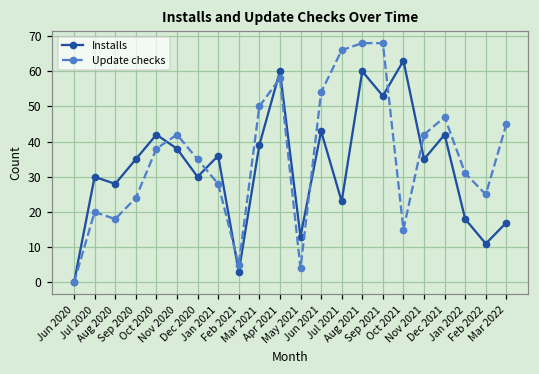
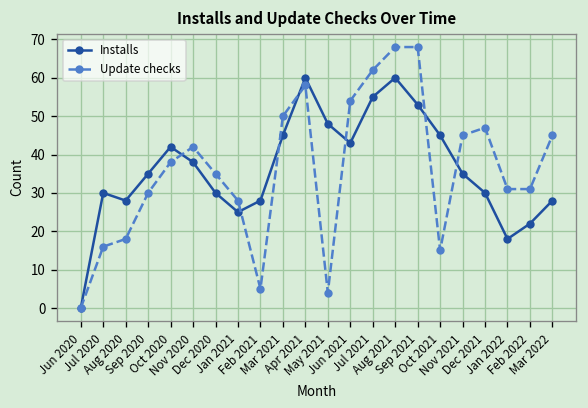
  {
    "Installs": {
      "Jul 2020": 30,
      "Aug 2020": 28,
      "Sep 2020": 35,
      "Oct 2020": 42,
      "Nov 2020": 38,
      "Dec 2020": 30,
-     "Jan 2021": 36,
-     "Feb 2021": 3,
-     "Mar 2021": 39,
+     "Jan 2021": 25,
+     "Feb 2021": 28,
+     "Mar 2021": 45,
      "Apr 2021": 60,
-     "May 2021": 13,
+     "May 2021": 48,
      "Jun 2021": 43,
-     "Jul 2021": 23,
+     "Jul 2021": 55,
      "Aug 2021": 60,
      "Sep 2021": 53,
-     "Oct 2021": 63,
+     "Oct 2021": 45,
      "Nov 2021": 35,
-     "Dec 2021": 42,
+     "Dec 2021": 30,
      "Jan 2022": 18,
-     "Feb 2022": 11,
-     "Mar 2022": 17
+     "Feb 2022": 22,
+     "Mar 2022": 28
    },
    "Update checks": {
-     "Jul 2020": 20,
+     "Jul 2020": 16,
      "Aug 2020": 18,
-     "Sep 2020": 24,
+     "Sep 2020": 30,
      "Oct 2020": 38,
      "Nov 2020": 42,
      "Dec 2020": 35,
      "Jan 2021": 28,
      "Feb 2021": 5,
      "Mar 2021": 50,
      "Apr 2021": 58,
      "May 2021": 4,
      "Jun 2021": 54,
-     "Jul 2021": 66,
+     "Jul 2021": 62,
      "Aug 2021": 68,
      "Sep 2021": 68,
      "Oct 2021": 15,
-     "Nov 2021": 42,
+     "Nov 2021": 45,
      "Dec 2021": 47,
      "Jan 2022": 31,
-     "Feb 2022": 25,
+     "Feb 2022": 31,
      "Mar 2022": 45
    }
  }
